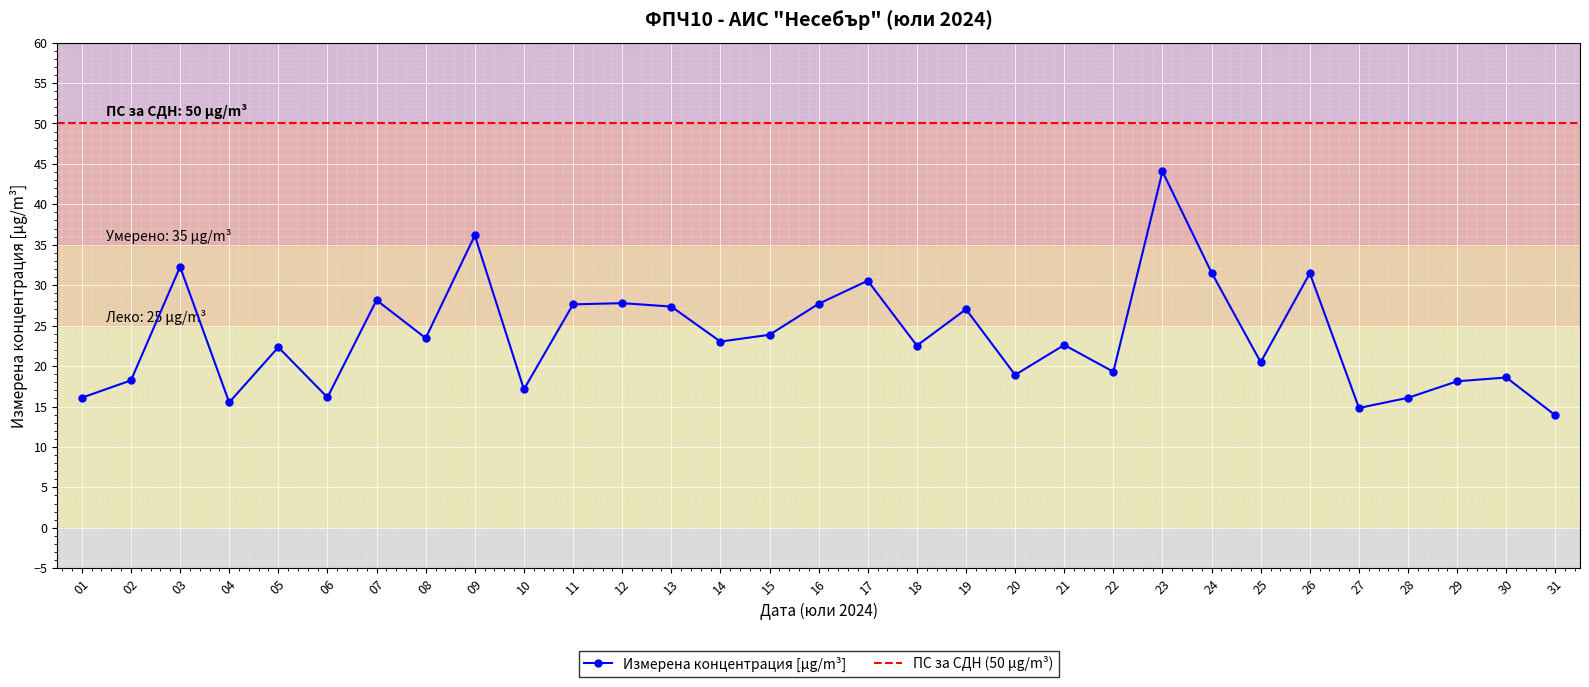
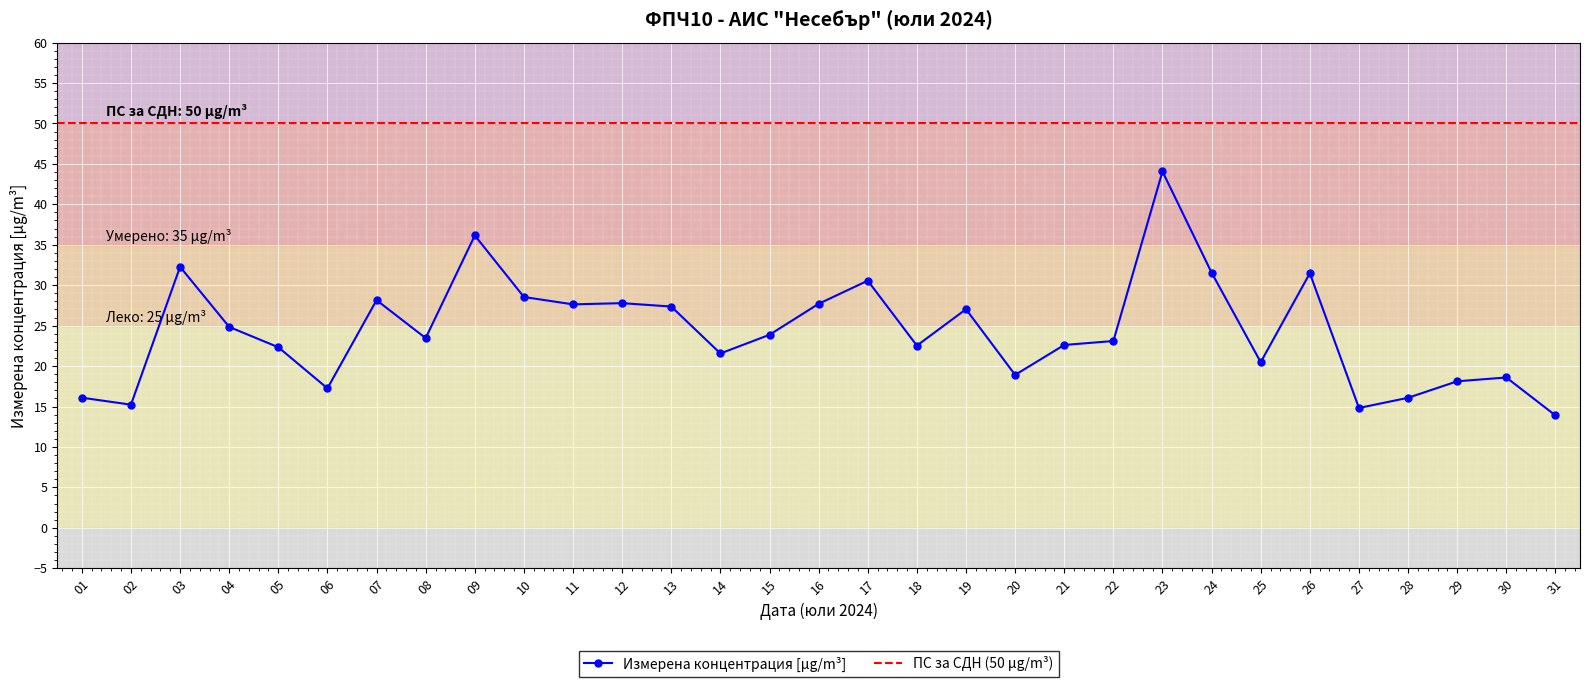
  {
    "01": 16,
-   "02": 18,
-   "04": 16,
+   "02": 15,
+   "04": 25,
    "05": 22,
-   "06": 16,
+   "06": 17,
    "07": 28,
    "08": 23,
    "09": 36,
-   "10": 17,
+   "10": 29,
    "11": 28,
    "12": 28,
    "13": 27,
-   "14": 23,
+   "14": 22,
    "15": 24,
    "16": 28,
    "17": 31,
    "18": 23,
    "19": 27,
    "20": 19,
    "21": 23,
-   "22": 19,
+   "22": 23,
    "23": 44,
    "24": 32,
    "25": 20,
    "26": 31,
    "27": 15,
    "28": 16,
    "29": 18,
    "30": 19,
    "31": 14
  }
